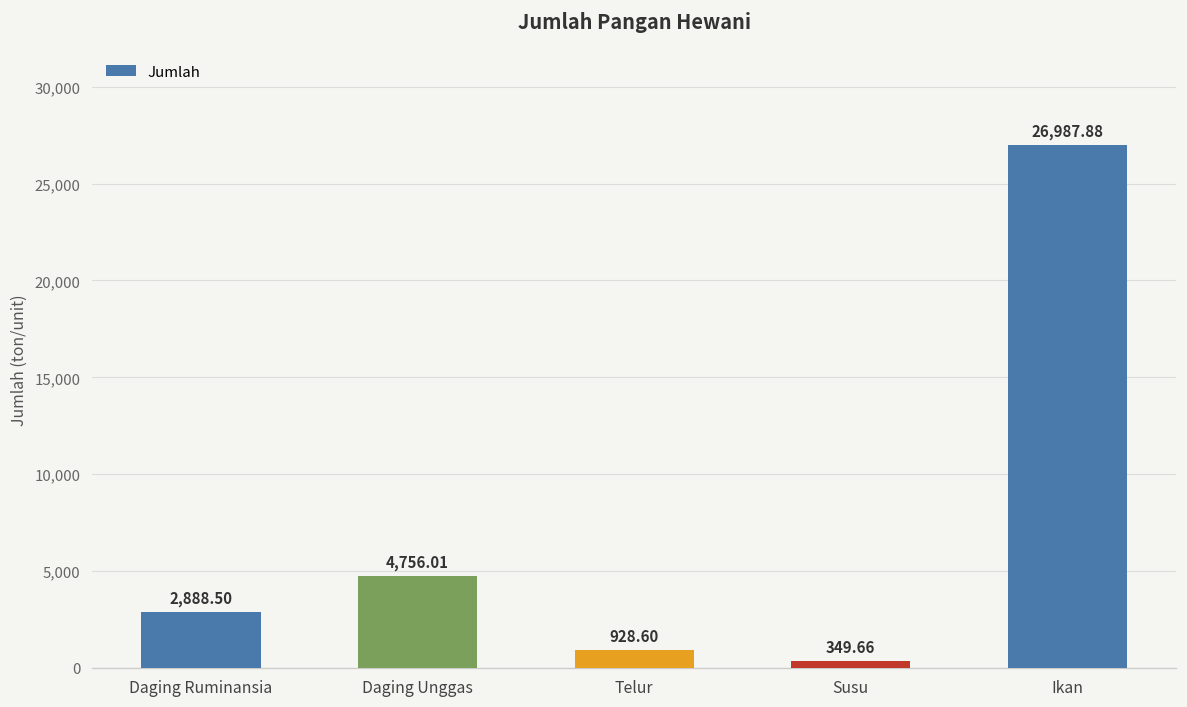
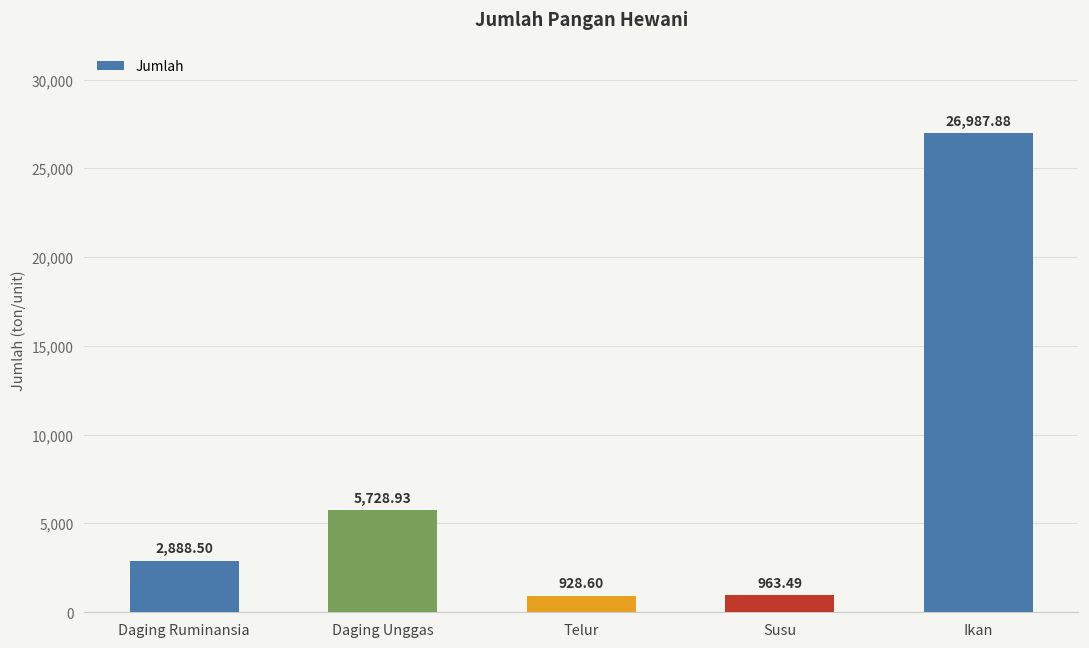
  {
    "Daging Ruminansia": "2,888.50",
-   "Daging Unggas": "4,756.01",
+   "Daging Unggas": "5,728.93",
    "Telur": "928.60",
-   "Susu": "349.66",
+   "Susu": "963.49",
    "Ikan": "26,987.88"
  }
